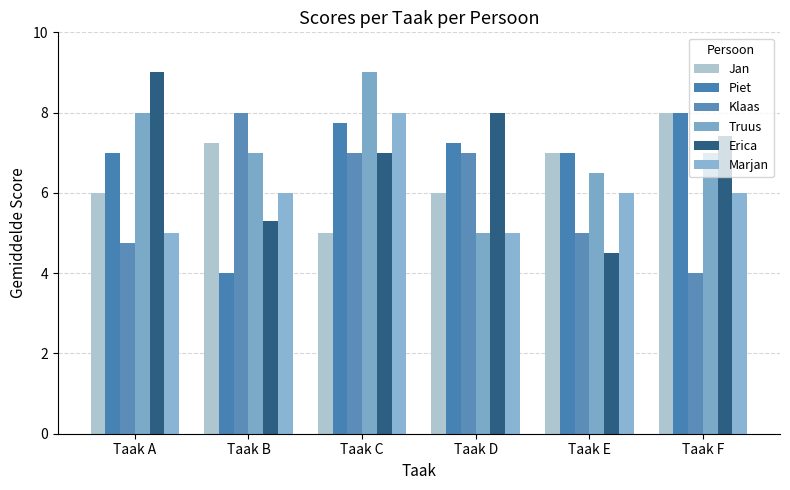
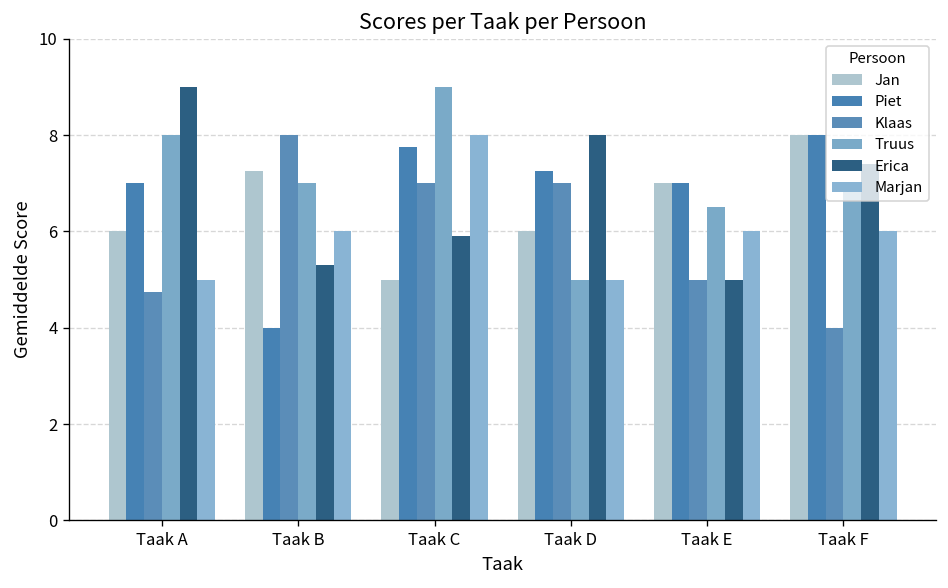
  {
    "Erica": {
      "Taak A": 9.0,
      "Taak B": 5.3,
-     "Taak C": 7.0,
+     "Taak C": 5.9,
      "Taak D": 8.0,
-     "Taak E": 4.5
+     "Taak E": 5.0
    }
  }
